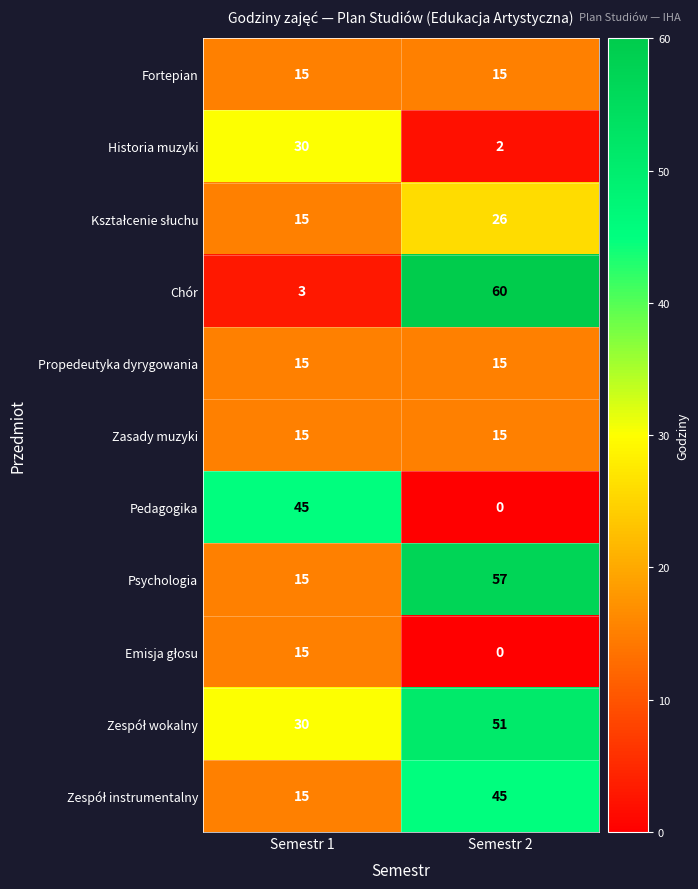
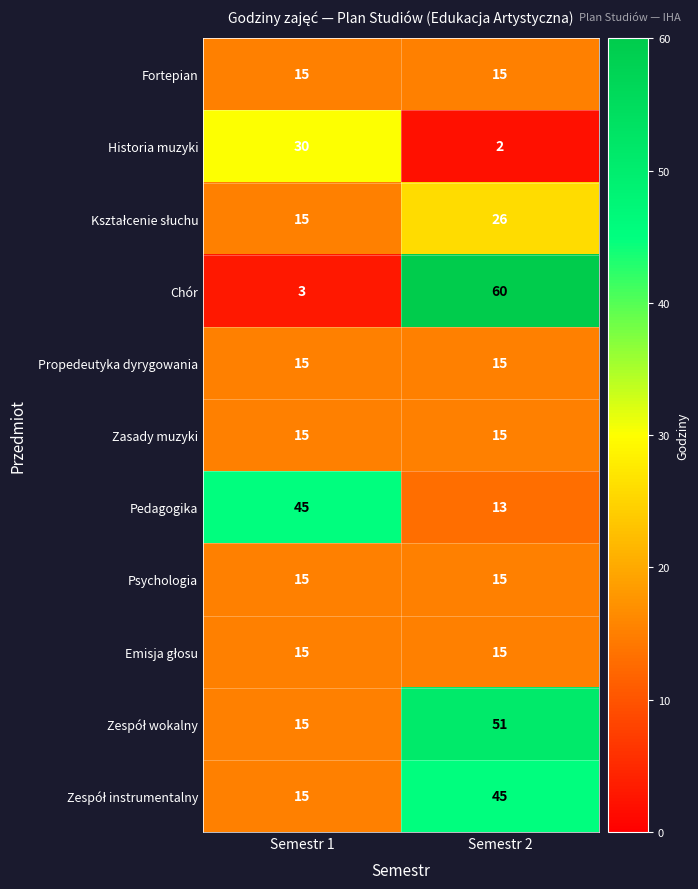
  {
    "Fortepian": {
      "Semestr 1": 15,
      "Semestr 2": 15
    },
    "Historia muzyki": {
      "Semestr 1": 30,
      "Semestr 2": 2
    },
    "Kształcenie słuchu": {
      "Semestr 1": 15,
      "Semestr 2": 26
    },
    "Chór": {
      "Semestr 1": 3,
      "Semestr 2": 60
    },
    "Propedeutyka dyrygowania": {
      "Semestr 1": 15,
      "Semestr 2": 15
    },
    "Zasady muzyki": {
      "Semestr 1": 15,
      "Semestr 2": 15
    },
    "Pedagogika": {
      "Semestr 1": 45,
-     "Semestr 2": 0
+     "Semestr 2": 13
    },
    "Psychologia": {
      "Semestr 1": 15,
-     "Semestr 2": 57
+     "Semestr 2": 15
    },
    "Emisja głosu": {
      "Semestr 1": 15,
-     "Semestr 2": 0
+     "Semestr 2": 15
    },
    "Zespół wokalny": {
-     "Semestr 1": 30,
+     "Semestr 1": 15,
      "Semestr 2": 51
    },
    "Zespół instrumentalny": {
      "Semestr 1": 15,
      "Semestr 2": 45
    }
  }
